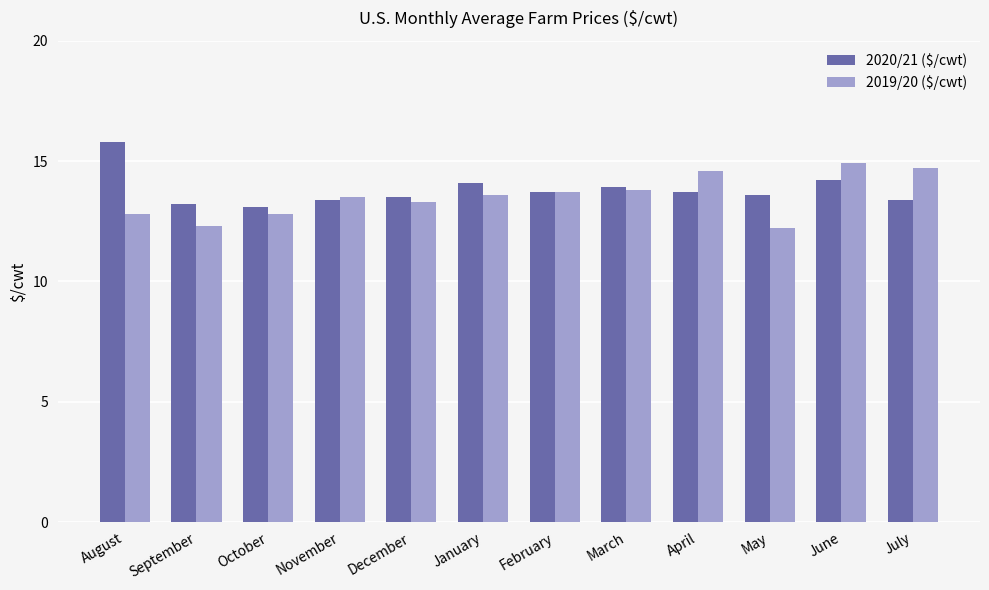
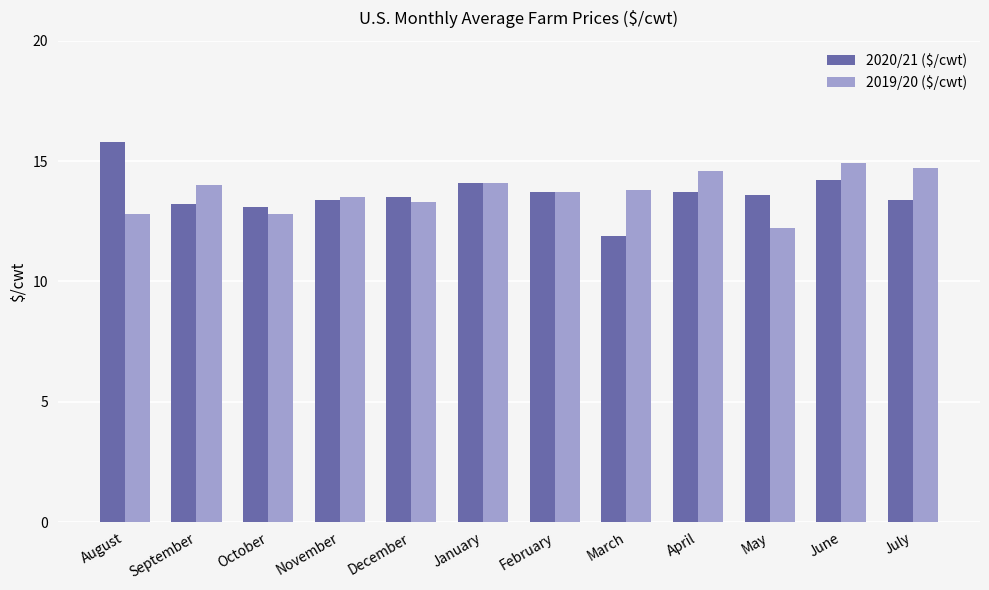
  {
    "2020/21 ($/cwt)": {
      "August": 15.8,
      "September": 13.2,
      "October": 13.1,
      "November": 13.4,
      "December": 13.5,
      "January": 14.1,
      "February": 13.7,
-     "March": 13.9,
+     "March": 11.9,
      "April": 13.7,
      "May": 13.6,
      "June": 14.2,
      "July": 13.4
    },
    "2019/20 ($/cwt)": {
      "August": 12.8,
-     "September": 12.3,
+     "September": 14.0,
      "October": 12.8,
      "November": 13.5,
      "December": 13.3,
-     "January": 13.6,
+     "January": 14.1,
      "February": 13.7,
      "March": 13.8,
      "April": 14.6,
      "May": 12.2,
      "June": 14.9,
      "July": 14.7
    }
  }
